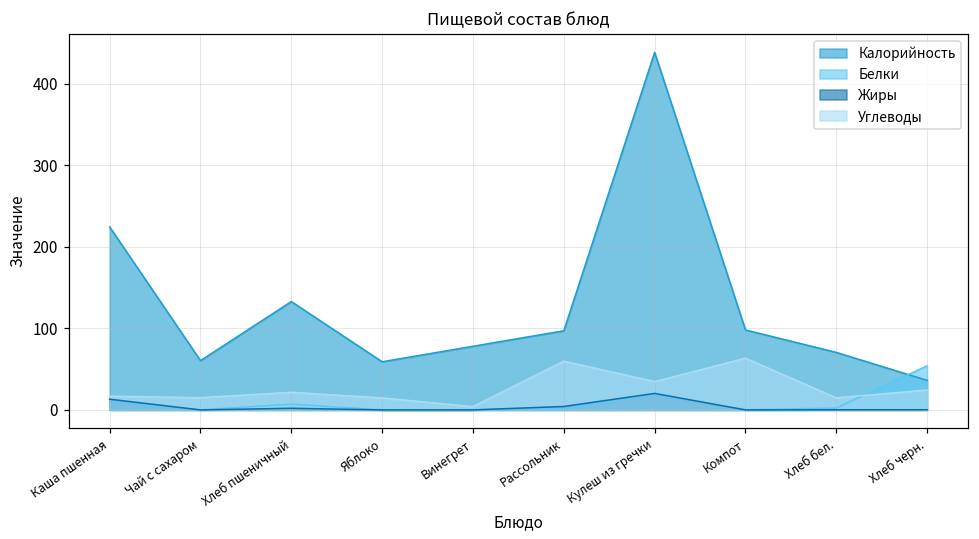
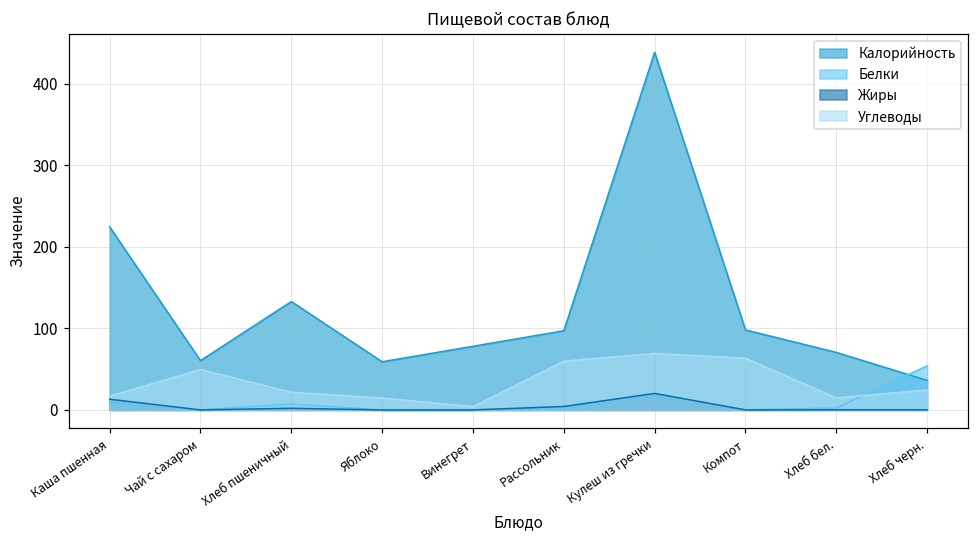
  {
    "Белки": {
      "Хлеб пшеничный": 10,
      "Хлеб черн.": 50
    },
    "Углеводы": {
      "Каша пшенная": 20,
-     "Чай с сахаром": 20,
+     "Чай с сахаром": 50,
      "Хлеб пшеничный": 20,
      "Яблоко": 10,
      "Винегрет": 0,
      "Рассольник": 60,
-     "Кулеш из гречки": 30,
+     "Кулеш из гречки": 70,
      "Компот": 60,
      "Хлеб бел.": 10,
      "Хлеб черн.": 20
    }
  }
